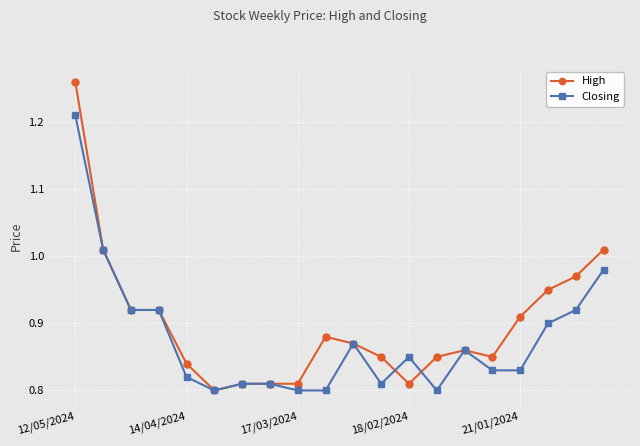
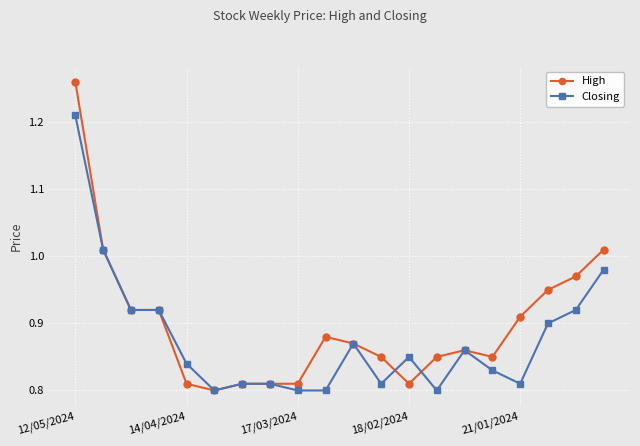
  {
    "High": {
      "12/05/2024": 1.26,
-     "14/04/2024": 0.84,
+     "14/04/2024": 0.81,
      "17/03/2024": 0.81,
      "18/02/2024": 0.81,
      "21/01/2024": 0.91
    },
    "Closing": {
      "12/05/2024": 1.21,
-     "14/04/2024": 0.82,
+     "14/04/2024": 0.84,
      "17/03/2024": 0.80,
      "18/02/2024": 0.85,
-     "21/01/2024": 0.83
+     "21/01/2024": 0.81
    }
  }
